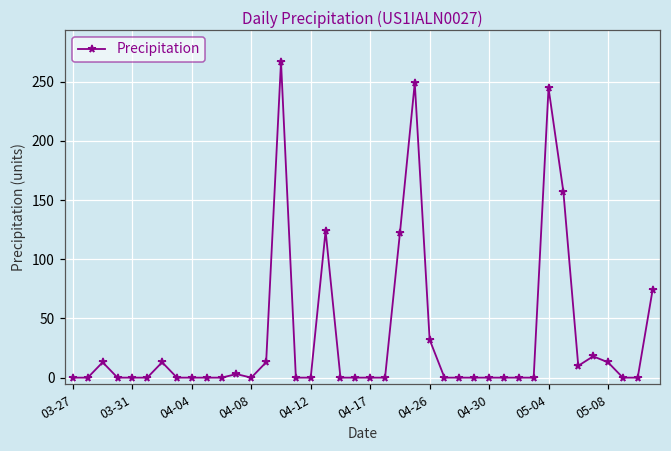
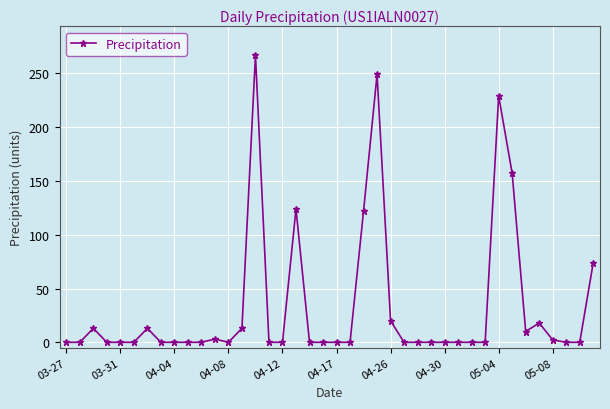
  {
    "03-27": 0,
    "03-31": 0,
    "04-04": 0,
    "04-08": 0,
    "04-12": 0,
    "04-17": 0,
-   "04-26": 32,
+   "04-26": 20,
    "04-30": 0,
-   "05-04": 245,
-   "05-08": 13
+   "05-04": 229,
+   "05-08": 2
  }
